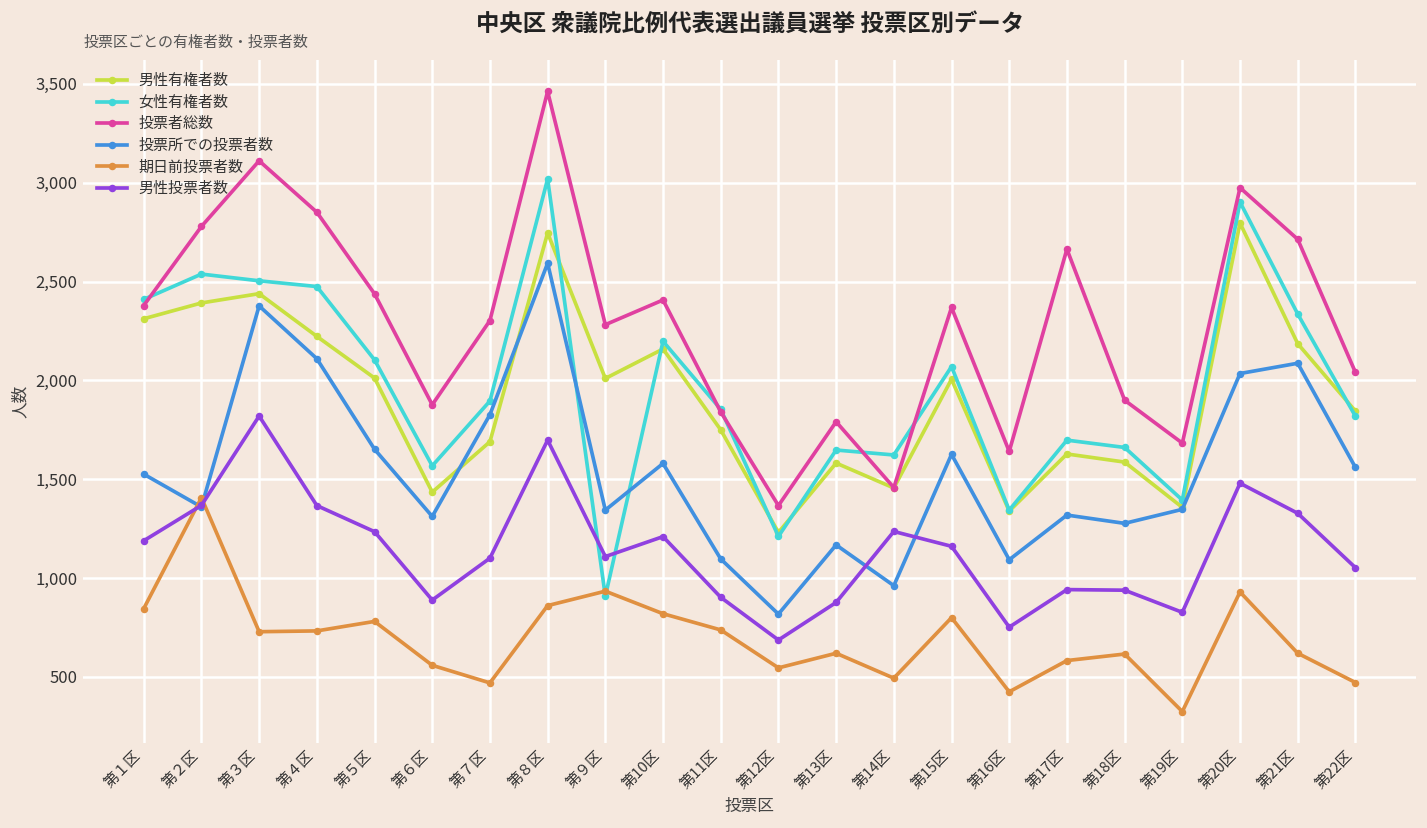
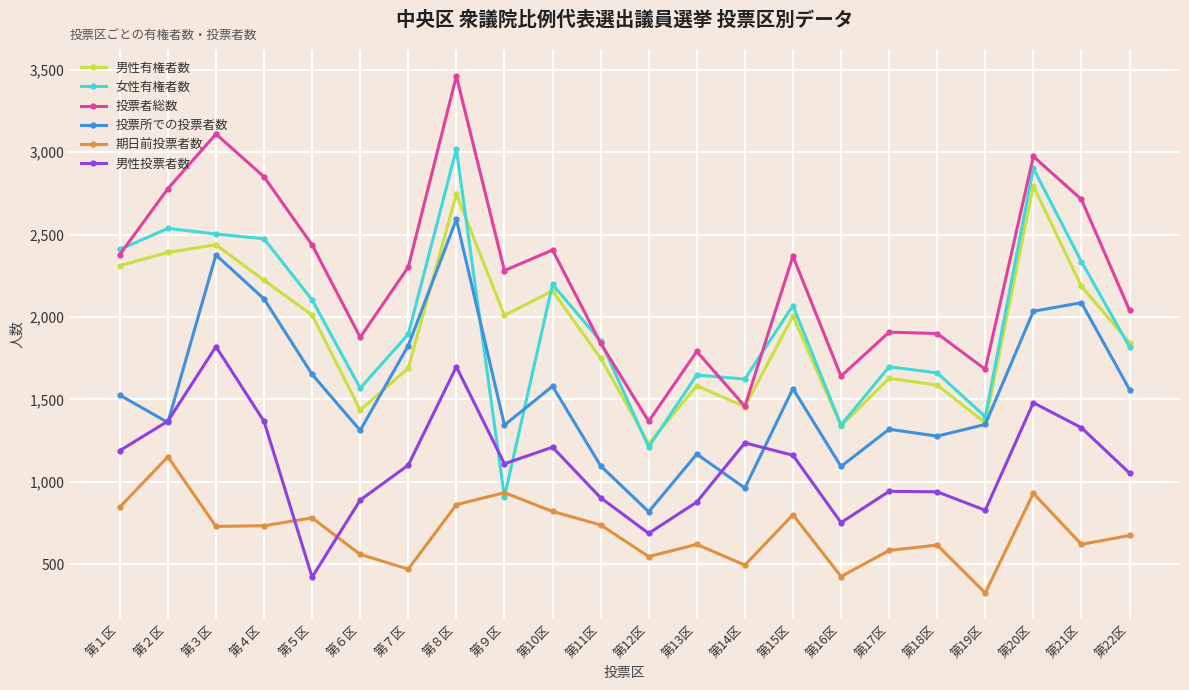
  {
    "男性有権者数": {
      "第１区": "2,310",
      "第２区": "2,390",
      "第３区": "2,440",
      "第４区": "2,220",
      "第５区": "2,010",
      "第６区": "1,440",
      "第７区": "1,690",
      "第８区": "2,750",
      "第９区": "2,010",
      "第10区": "2,160",
      "第11区": "1,750",
      "第12区": "1,230",
      "第13区": "1,580",
      "第15区": "2,010",
      "第17区": "1,630",
      "第18区": "1,590",
      "第20区": "2,800",
      "第21区": "2,190",
      "第22区": "1,850"
    },
    "女性有権者数": {
      "第１区": "2,410",
      "第２区": "2,540",
      "第３区": "2,500",
      "第４区": "2,480",
      "第５区": "2,100",
      "第６区": "1,570",
      "第７区": "1,900",
      "第８区": "3,020",
      "第９区": "910",
      "第10区": "2,200",
      "第12区": "1,210",
      "第13区": "1,650",
      "第14区": "1,620",
      "第15区": "2,070",
      "第17区": "1,700",
      "第18区": "1,660",
      "第19区": "1,400",
      "第20区": "2,900",
      "第21区": "2,340",
      "第22区": "1,820"
    },
    "投票者総数": {
      "第１区": "2,380",
      "第２区": "2,780",
      "第４区": "2,850",
      "第５区": "2,440",
      "第６区": "1,880",
      "第７区": "2,300",
      "第８区": "3,460",
      "第９区": "2,280",
      "第10区": "2,410",
      "第12区": "1,370",
      "第13区": "1,790",
      "第15区": "2,370",
      "第16区": "1,640",
-     "第17区": "2,660",
+     "第17区": "1,910",
      "第18区": "1,900",
      "第19区": "1,680",
      "第20区": "2,980",
      "第21区": "2,710",
      "第22区": "2,040"
    },
    "投票所での投票者数": {
      "第１区": "1,530",
      "第３区": "2,380",
      "第４区": "2,110",
      "第５区": "1,650",
      "第６区": "1,310",
      "第７区": "1,830",
      "第８区": "2,590",
      "第９区": "1,340",
      "第10区": "1,580",
      "第11区": "1,100",
      "第12区": "820",
      "第13区": "1,170",
      "第14区": "960",
-     "第15区": "1,630",
+     "第15区": "1,570",
      "第16区": "1,090",
      "第17区": "1,320",
      "第18区": "1,280",
      "第20区": "2,040",
      "第21区": "2,090",
      "第22区": "1,560"
    },
    "期日前投票者数": {
      "第１区": "850",
-     "第２区": "1,410",
+     "第２区": "1,150",
      "第３区": "730",
      "第４区": "730",
      "第５区": "780",
      "第６区": "560",
      "第７区": "470",
      "第８区": "860",
      "第９区": "930",
      "第10区": "820",
      "第11区": "740",
      "第12区": "550",
      "第13区": "620",
      "第14区": "490",
      "第15区": "800",
      "第16区": "430",
      "第17区": "580",
      "第18区": "620",
      "第19区": "330",
      "第20区": "930",
      "第21区": "620",
-     "第22区": "470"
+     "第22区": "670"
    },
    "男性投票者数": {
      "第１区": "1,190",
      "第３区": "1,820",
      "第４区": "1,370",
-     "第５区": "1,240",
+     "第５区": "420",
      "第６区": "890",
      "第７区": "1,100",
      "第８区": "1,700",
      "第９区": "1,110",
      "第10区": "1,210",
      "第11区": "900",
      "第12区": "690",
      "第13区": "880",
      "第14区": "1,240",
      "第15区": "1,160",
      "第16区": "750",
      "第17区": "940",
      "第18区": "940",
      "第19区": "830",
      "第20区": "1,480",
      "第21区": "1,330",
      "第22区": "1,050"
    }
  }
